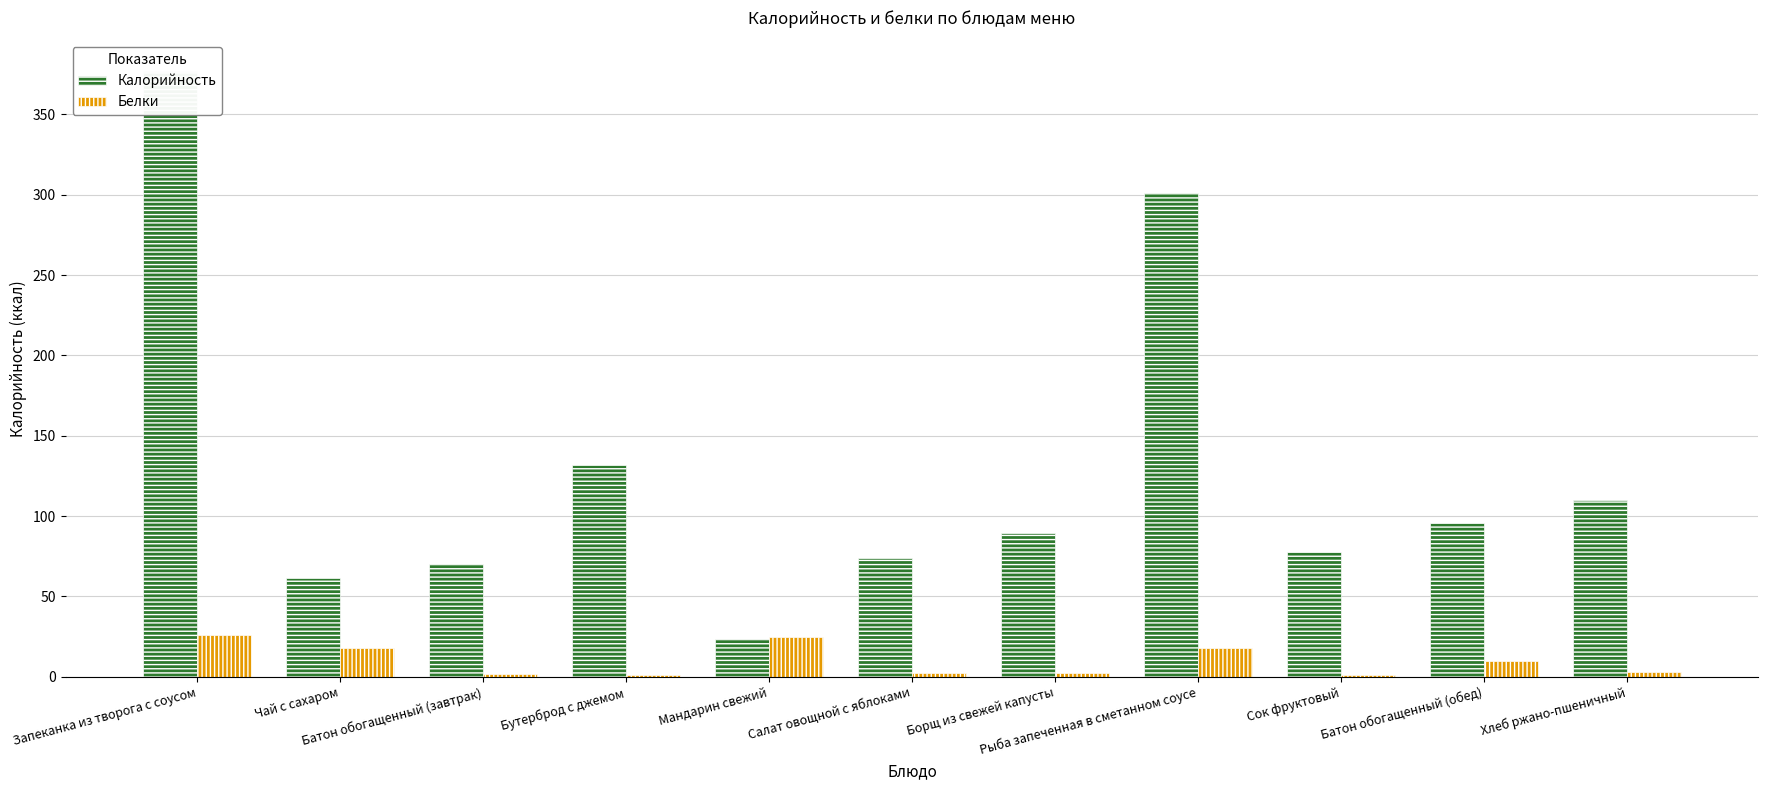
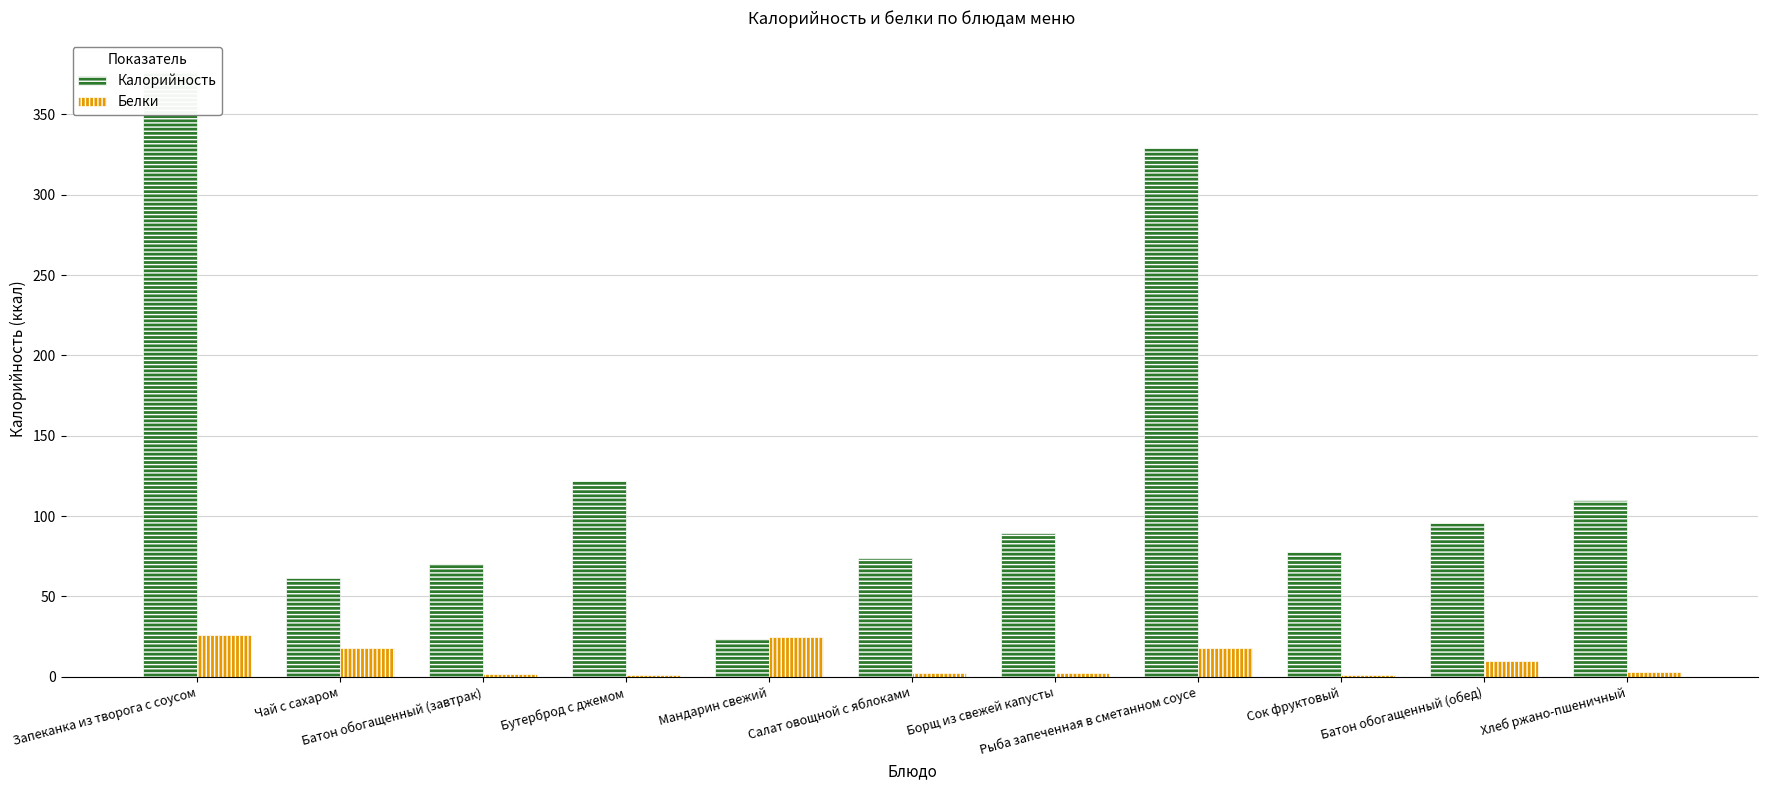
  {
    "Калорийность": {
      "Чай с сахаром": 62,
      "Батон обогащенный (завтрак)": 70,
-     "Бутерброд с джемом": 132,
+     "Бутерброд с джемом": 122,
      "Мандарин свежий": 24,
      "Салат овощной с яблоками": 74,
      "Борщ из свежей капусты": 89,
-     "Рыба запеченная в сметанном соусе": 301,
+     "Рыба запеченная в сметанном соусе": 329,
      "Сок фруктовый": 78,
      "Батон обогащенный (обед)": 96,
      "Хлеб ржано-пшеничный": 110
    },
    "Белки": {
      "Запеканка из творога с соусом": 26,
      "Чай с сахаром": 18,
      "Батон обогащенный (завтрак)": 2,
      "Мандарин свежий": 25,
      "Салат овощной с яблоками": 3,
      "Борщ из свежей капусты": 3,
      "Рыба запеченная в сметанном соусе": 18,
      "Батон обогащенный (обед)": 10,
      "Хлеб ржано-пшеничный": 3
    }
  }
